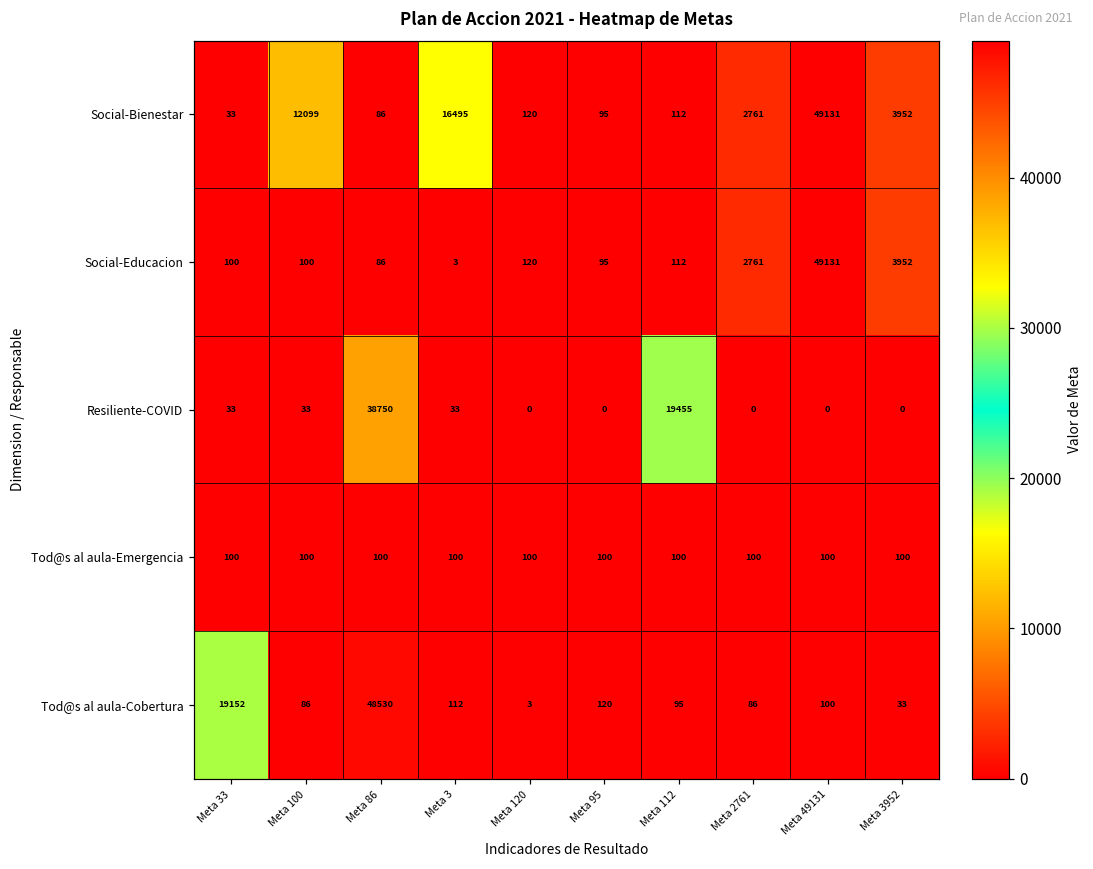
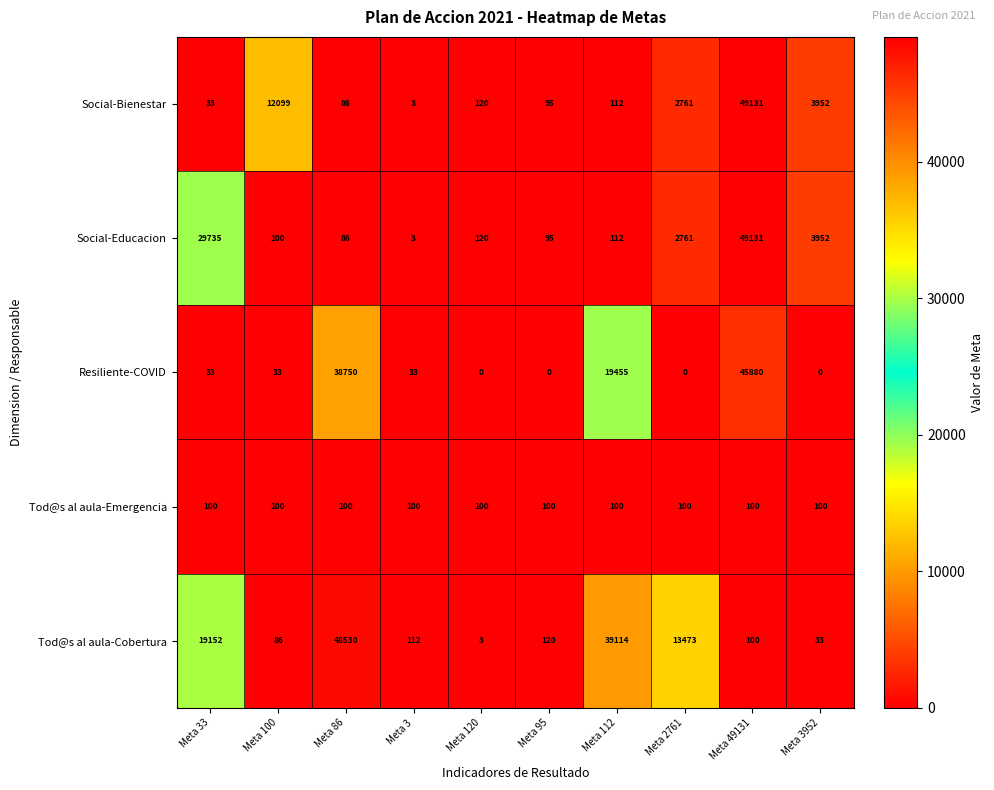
  {
    "Social-Bienestar": {
      "Meta 33": 33,
      "Meta 100": 12099,
      "Meta 86": 86,
-     "Meta 3": 16495,
+     "Meta 3": 3,
      "Meta 120": 120,
      "Meta 95": 95,
      "Meta 112": 112,
      "Meta 2761": 2761,
      "Meta 49131": 49131,
      "Meta 3952": 3952
    },
    "Social-Educacion": {
-     "Meta 33": 100,
+     "Meta 33": 29735,
      "Meta 100": 100,
      "Meta 86": 86,
      "Meta 3": 3,
      "Meta 120": 120,
      "Meta 95": 95,
      "Meta 112": 112,
      "Meta 2761": 2761,
      "Meta 49131": 49131,
      "Meta 3952": 3952
    },
    "Resiliente-COVID": {
      "Meta 33": 33,
      "Meta 100": 33,
      "Meta 86": 38750,
      "Meta 3": 33,
      "Meta 120": 0,
      "Meta 95": 0,
      "Meta 112": 19455,
      "Meta 2761": 0,
-     "Meta 49131": 0,
+     "Meta 49131": 45880,
      "Meta 3952": 0
    },
    "Tod@s al aula-Emergencia": {
      "Meta 33": 100,
      "Meta 100": 100,
      "Meta 86": 100,
      "Meta 3": 100,
      "Meta 120": 100,
      "Meta 95": 100,
      "Meta 112": 100,
      "Meta 2761": 100,
      "Meta 49131": 100,
      "Meta 3952": 100
    },
    "Tod@s al aula-Cobertura": {
      "Meta 33": 19152,
      "Meta 100": 86,
      "Meta 86": 48530,
      "Meta 3": 112,
      "Meta 120": 3,
      "Meta 95": 120,
-     "Meta 112": 95,
-     "Meta 2761": 86,
+     "Meta 112": 39114,
+     "Meta 2761": 13473,
      "Meta 49131": 100,
      "Meta 3952": 33
    }
  }
